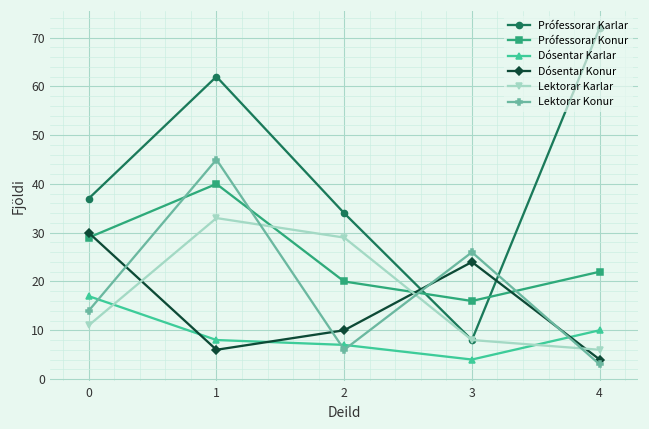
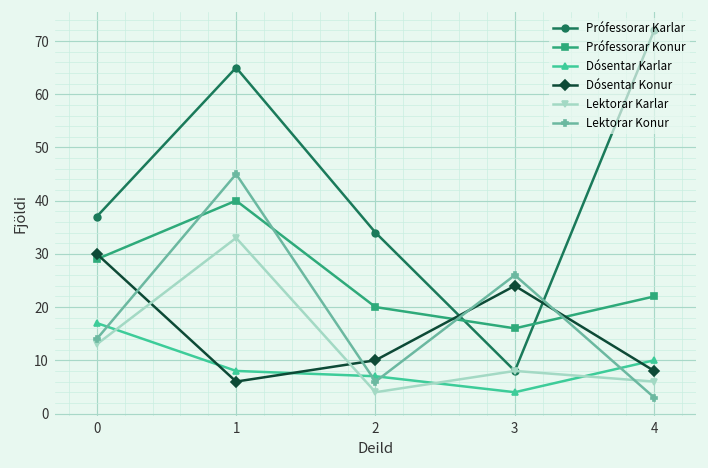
  {
    "Prófessorar Karlar": {
      "0": 37,
-     "1": 62,
+     "1": 65,
      "2": 34
    },
    "Dósentar Konur": {
      "0": 30,
      "1": 6,
      "2": 10,
      "3": 24,
-     "4": 4
+     "4": 8
    },
    "Lektorar Karlar": {
-     "0": 11,
+     "0": 13,
      "1": 33,
-     "2": 29,
+     "2": 4,
      "4": 6
    }
  }
